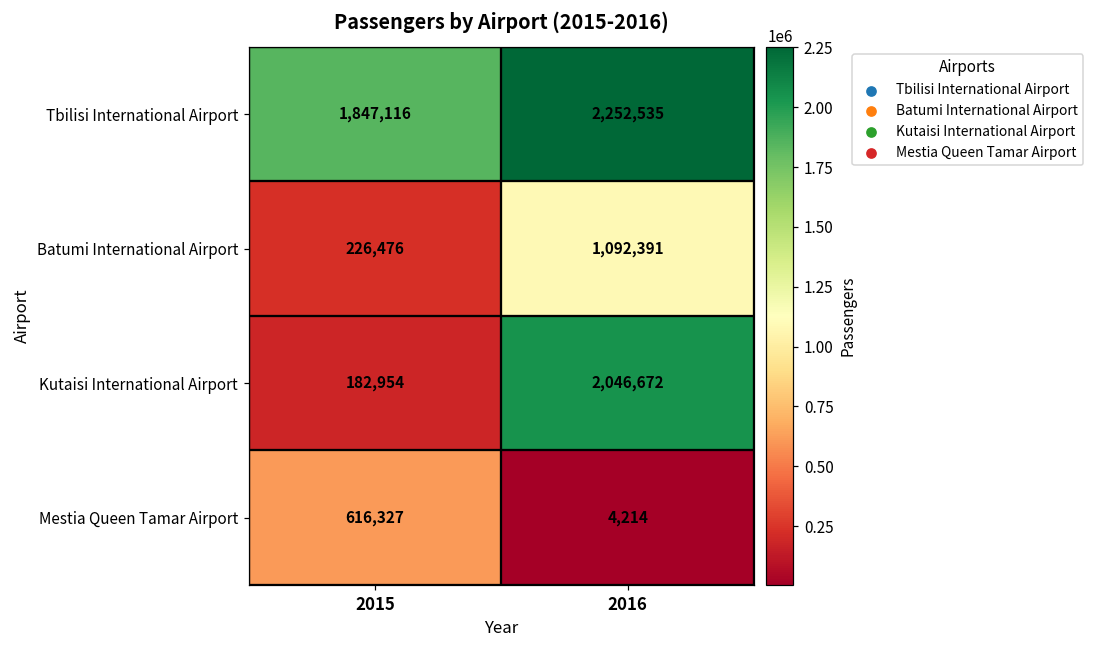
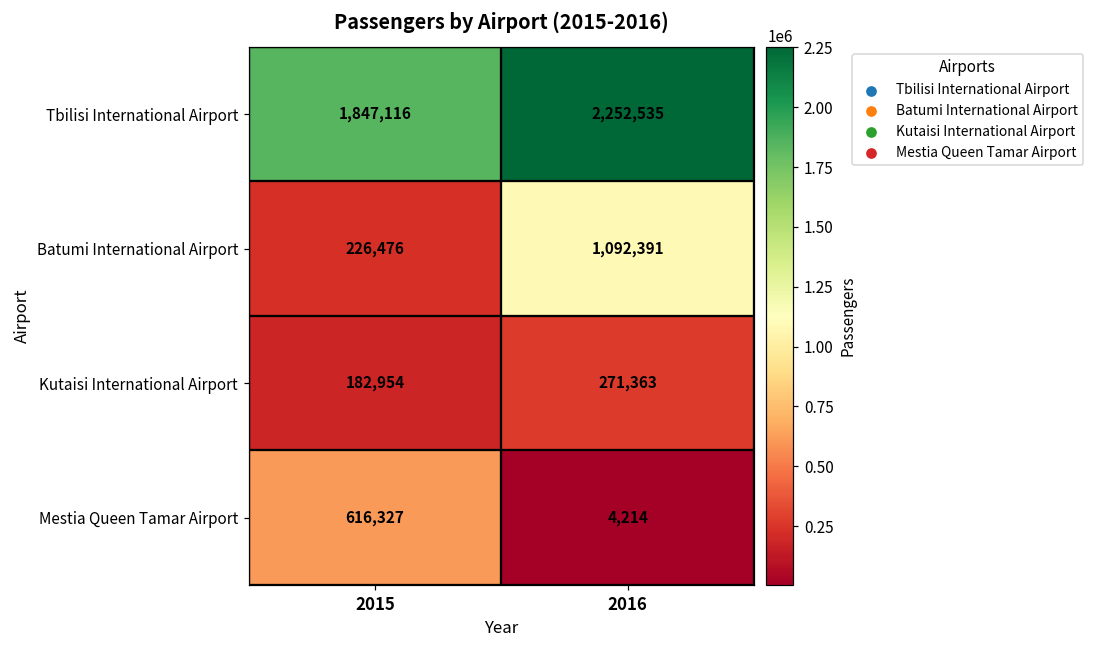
  {
    "Tbilisi International Airport": {
      "2015": "1,847,116",
      "2016": "2,252,535"
    },
    "Batumi International Airport": {
      "2015": "226,476",
      "2016": "1,092,391"
    },
    "Kutaisi International Airport": {
      "2015": "182,954",
-     "2016": "2,046,672"
+     "2016": "271,363"
    },
    "Mestia Queen Tamar Airport": {
      "2015": "616,327",
      "2016": "4,214"
    }
  }
